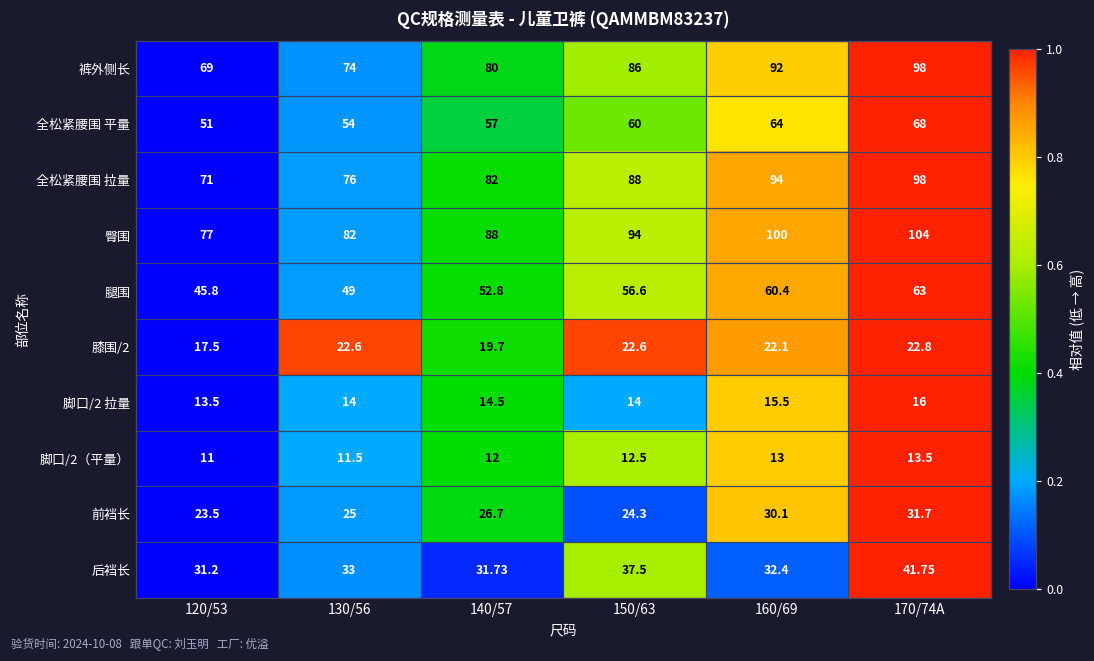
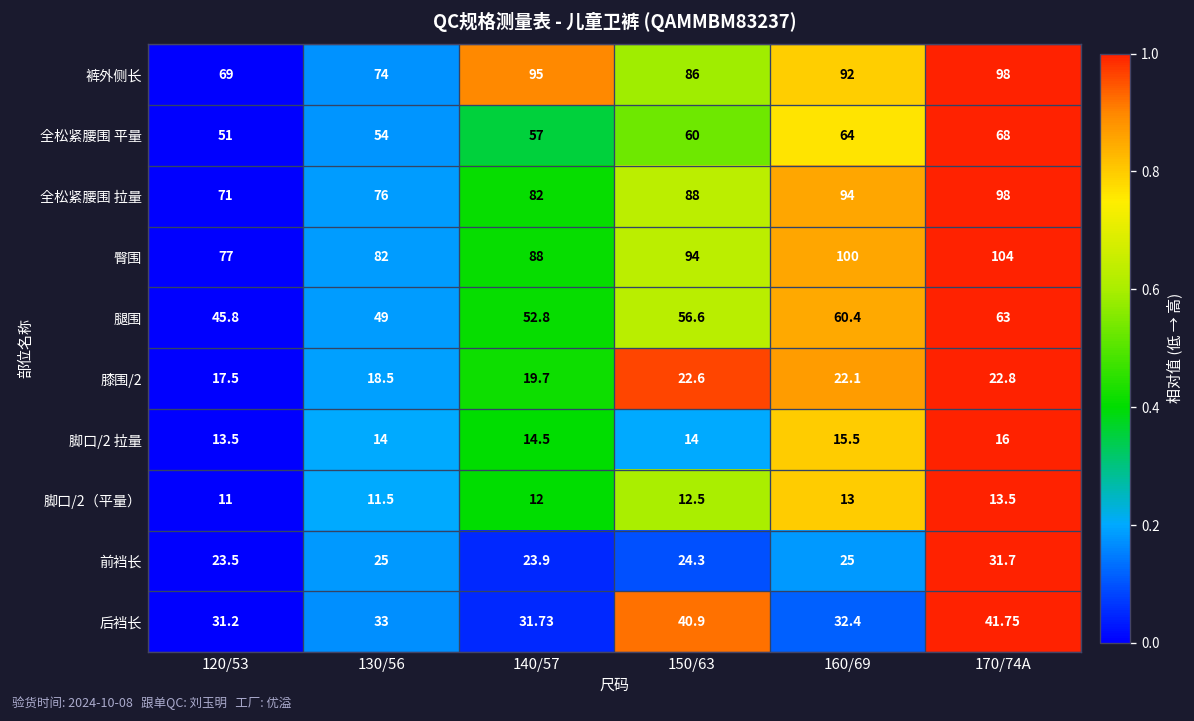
  {
    "裤外侧长": {
      "120/53": 69,
      "130/56": 74,
-     "140/57": 80,
+     "140/57": 95,
      "150/63": 86,
      "160/69": 92,
      "170/74A": 98
    },
    "全松紧腰围 平量": {
      "120/53": 51,
      "130/56": 54,
      "140/57": 57,
      "150/63": 60,
      "160/69": 64,
      "170/74A": 68
    },
    "全松紧腰围 拉量": {
      "120/53": 71,
      "130/56": 76,
      "140/57": 82,
      "150/63": 88,
      "160/69": 94,
      "170/74A": 98
    },
    "臀围": {
      "120/53": 77,
      "130/56": 82,
      "140/57": 88,
      "150/63": 94,
      "160/69": 100,
      "170/74A": 104
    },
    "腿围": {
      "120/53": 45.8,
      "130/56": 49,
      "140/57": 52.8,
      "150/63": 56.6,
      "160/69": 60.4,
      "170/74A": 63
    },
    "膝围/2": {
      "120/53": 17.5,
-     "130/56": 22.6,
+     "130/56": 18.5,
      "140/57": 19.7,
      "150/63": 22.6,
      "160/69": 22.1,
      "170/74A": 22.8
    },
    "脚口/2 拉量": {
      "120/53": 13.5,
      "130/56": 14,
      "140/57": 14.5,
      "150/63": 14,
      "160/69": 15.5,
      "170/74A": 16
    },
    "脚口/2（平量）": {
      "120/53": 11,
      "130/56": 11.5,
      "140/57": 12,
      "150/63": 12.5,
      "160/69": 13,
      "170/74A": 13.5
    },
    "前裆长": {
      "120/53": 23.5,
      "130/56": 25,
-     "140/57": 26.7,
+     "140/57": 23.9,
      "150/63": 24.3,
-     "160/69": 30.1,
+     "160/69": 25,
      "170/74A": 31.7
    },
    "后裆长": {
      "120/53": 31.2,
      "130/56": 33,
      "140/57": 31.73,
-     "150/63": 37.5,
+     "150/63": 40.9,
      "160/69": 32.4,
      "170/74A": 41.75
    }
  }
